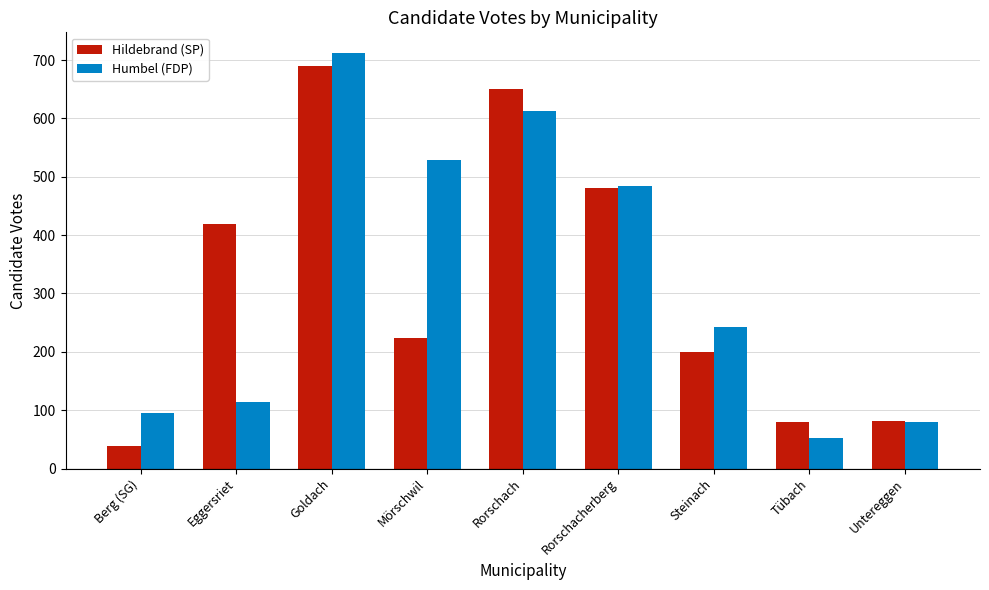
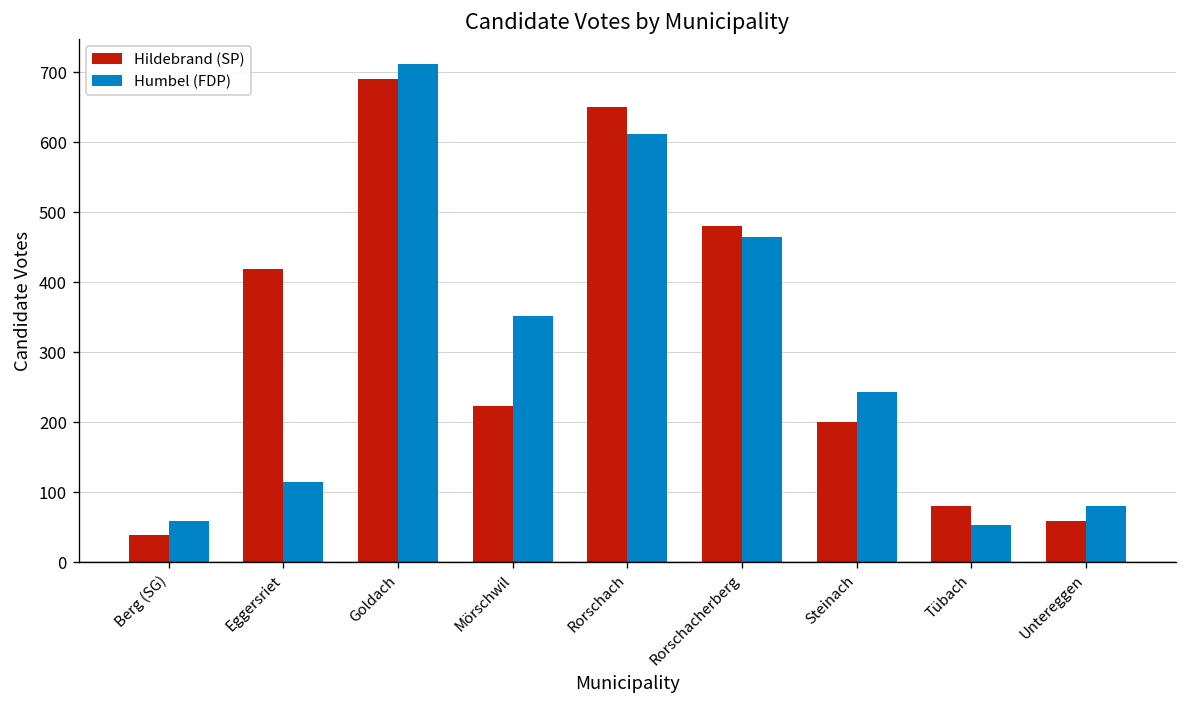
  {
    "Hildebrand (SP)": {
      "Berg (SG)": 40,
      "Eggersriet": 420,
      "Goldach": 690,
      "Mörschwil": 220,
      "Rorschach": 650,
      "Rorschacherberg": 480,
      "Steinach": 200,
      "Tübach": 80,
-     "Untereggen": 80
+     "Untereggen": 60
    },
    "Humbel (FDP)": {
-     "Berg (SG)": 100,
+     "Berg (SG)": 60,
      "Eggersriet": 110,
      "Goldach": 710,
-     "Mörschwil": 530,
+     "Mörschwil": 350,
      "Rorschach": 610,
-     "Rorschacherberg": 480,
+     "Rorschacherberg": 470,
      "Steinach": 240,
      "Tübach": 50,
      "Untereggen": 80
    }
  }
